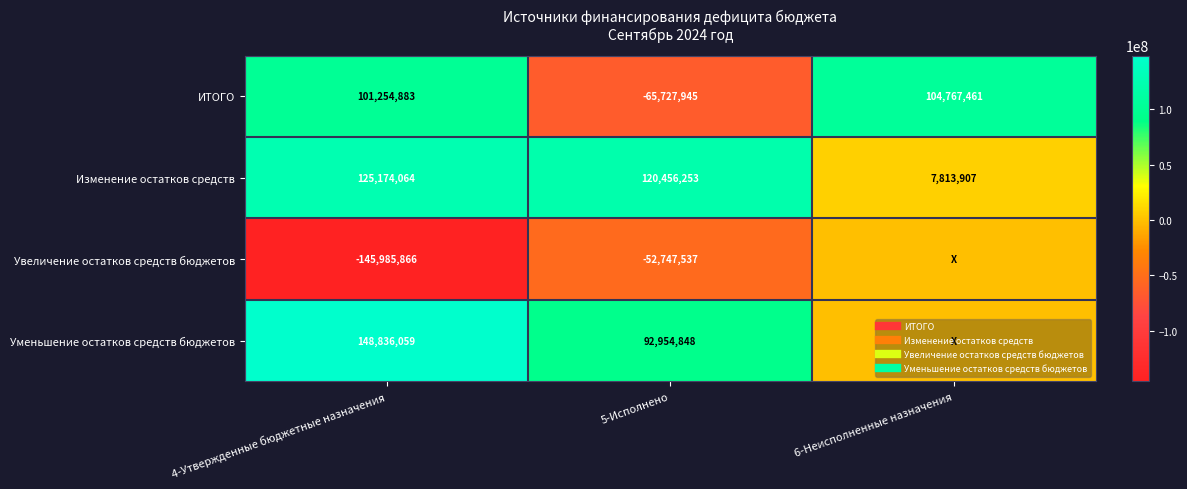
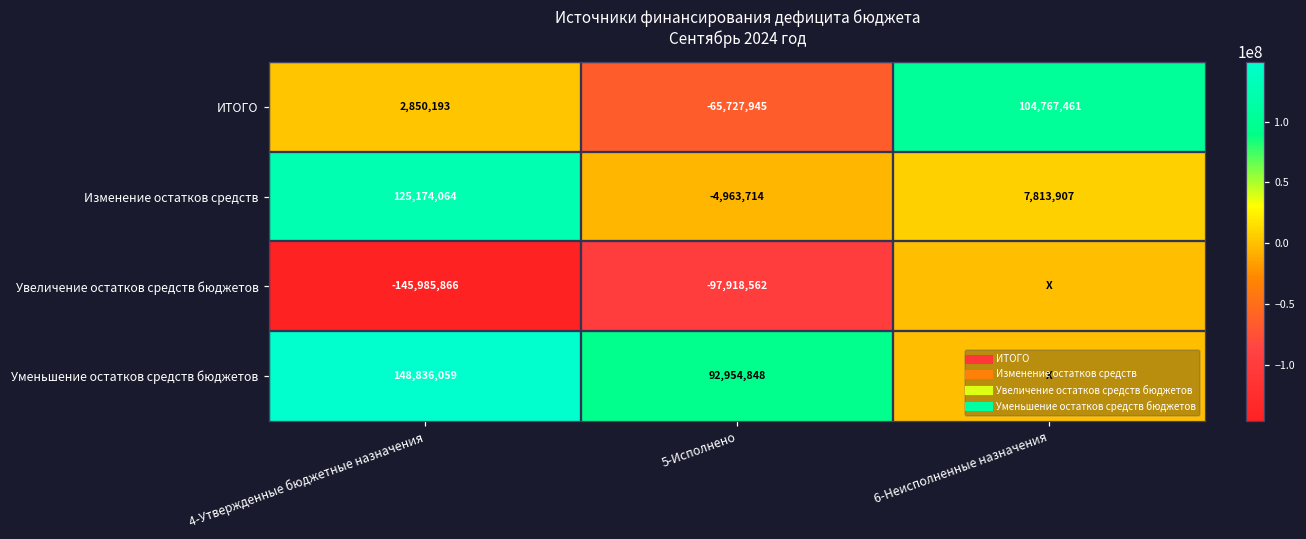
  {
    "ИТОГО": {
-     "4-Утвержденные бюджетные назначения": "101,254,883",
+     "4-Утвержденные бюджетные назначения": "2,850,193",
      "5-Исполнено": "-65,727,945",
      "6-Неисполненные назначения": "104,767,461"
    },
    "Изменение остатков средств": {
      "4-Утвержденные бюджетные назначения": "125,174,064",
-     "5-Исполнено": "120,456,253",
+     "5-Исполнено": "-4,963,714",
      "6-Неисполненные назначения": "7,813,907"
    },
    "Увеличение остатков средств бюджетов": {
      "4-Утвержденные бюджетные назначения": "-145,985,866",
-     "5-Исполнено": "-52,747,537"
+     "5-Исполнено": "-97,918,562"
    },
    "Уменьшение остатков средств бюджетов": {
      "4-Утвержденные бюджетные назначения": "148,836,059",
      "5-Исполнено": "92,954,848"
    }
  }
